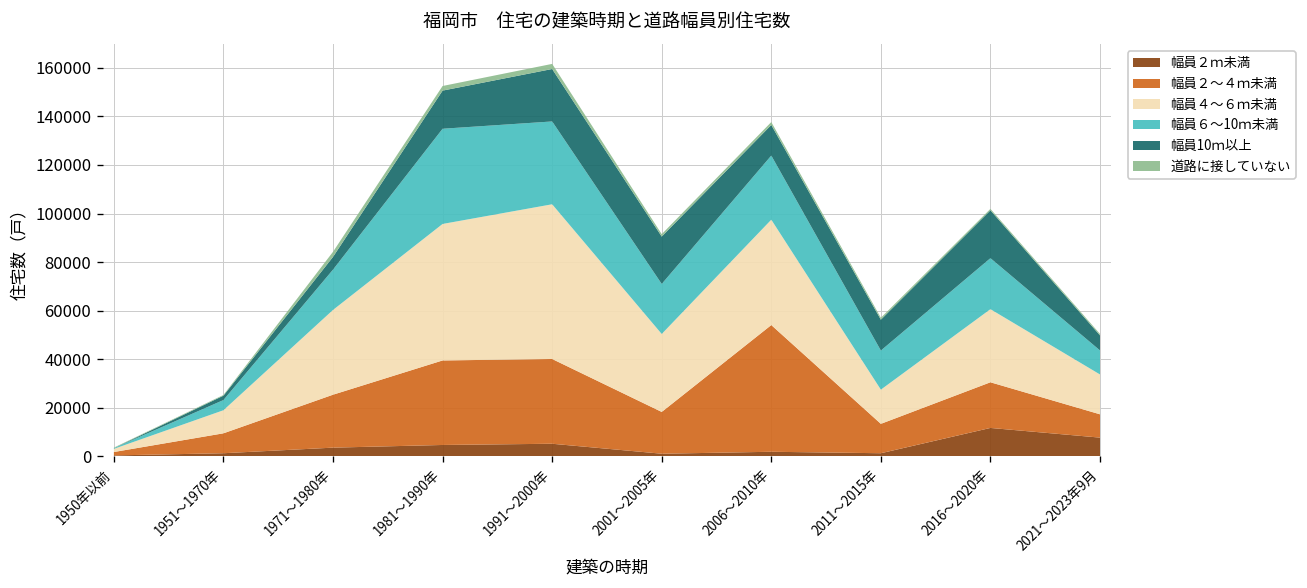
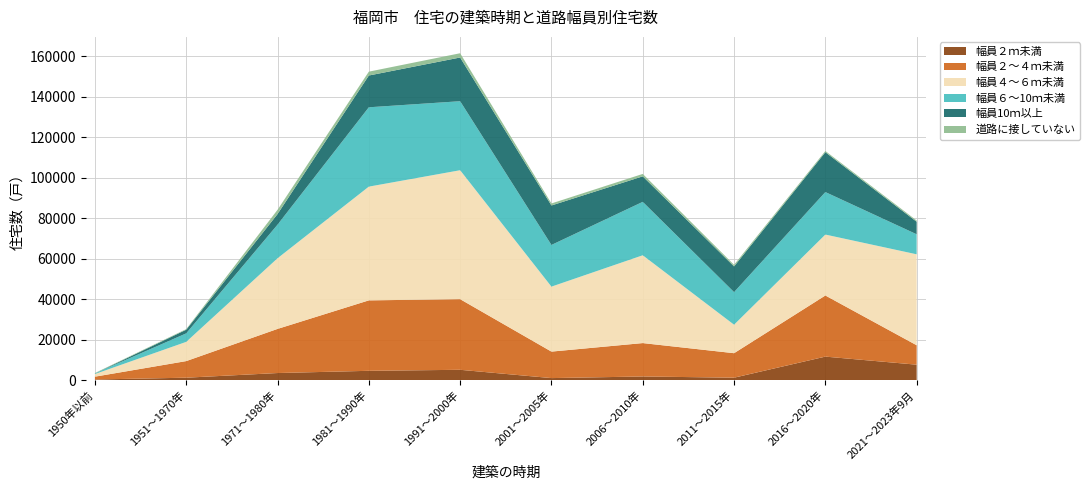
  {
    "幅員２ｍ未満": {
      "1951～1970年": 1000,
      "1971～1980年": 4000,
      "1981～1990年": 5000,
      "1991～2000年": 5000,
      "2006～2010年": 2000,
      "2011～2015年": 1000,
      "2016～2020年": 12000,
      "2021～2023年9月": 8000
    },
    "幅員２～４ｍ未満": {
      "1950年以前": 1000,
      "1951～1970年": 8000,
      "1971～1980年": 22000,
      "1981～1990年": 35000,
      "1991～2000年": 35000,
-     "2001～2005年": 17000,
-     "2006～2010年": 52000,
+     "2001～2005年": 13000,
+     "2006～2010年": 17000,
      "2011～2015年": 12000,
-     "2016～2020年": 19000,
+     "2016～2020年": 30000,
      "2021～2023年9月": 10000
    },
    "幅員４～６ｍ未満": {
      "1951～1970年": 10000,
      "1971～1980年": 35000,
      "1981～1990年": 56000,
      "1991～2000年": 64000,
      "2001～2005年": 32000,
      "2006～2010年": 43000,
      "2011～2015年": 14000,
      "2016～2020年": 30000,
-     "2021～2023年9月": 16000
+     "2021～2023年9月": 45000
    },
    "幅員６～10ｍ未満": {
      "1951～1970年": 4000,
      "1971～1980年": 17000,
      "1981～1990年": 39000,
      "1991～2000年": 34000,
      "2001～2005年": 21000,
      "2006～2010年": 26000,
      "2011～2015年": 16000,
      "2016～2020年": 21000,
      "2021～2023年9月": 10000
    },
    "幅員10ｍ以上": {
      "1971～1980年": 5000,
      "1981～1990年": 16000,
      "1991～2000年": 22000
    },
    "道路に接していない": {
      "1971～1980年": 2000,
      "1981～1990年": 2000,
      "1991～2000年": 2000
    }
  }
